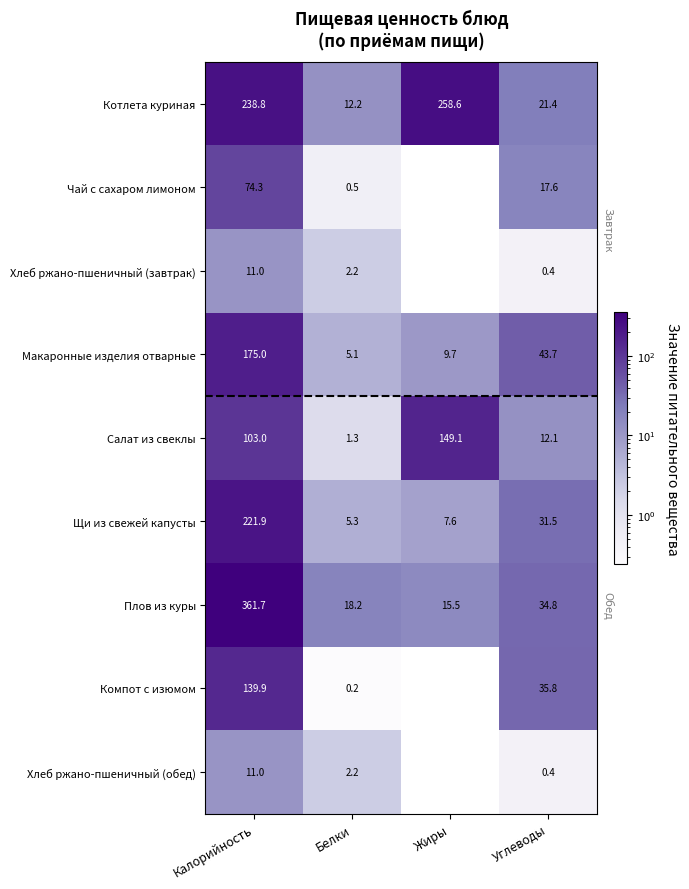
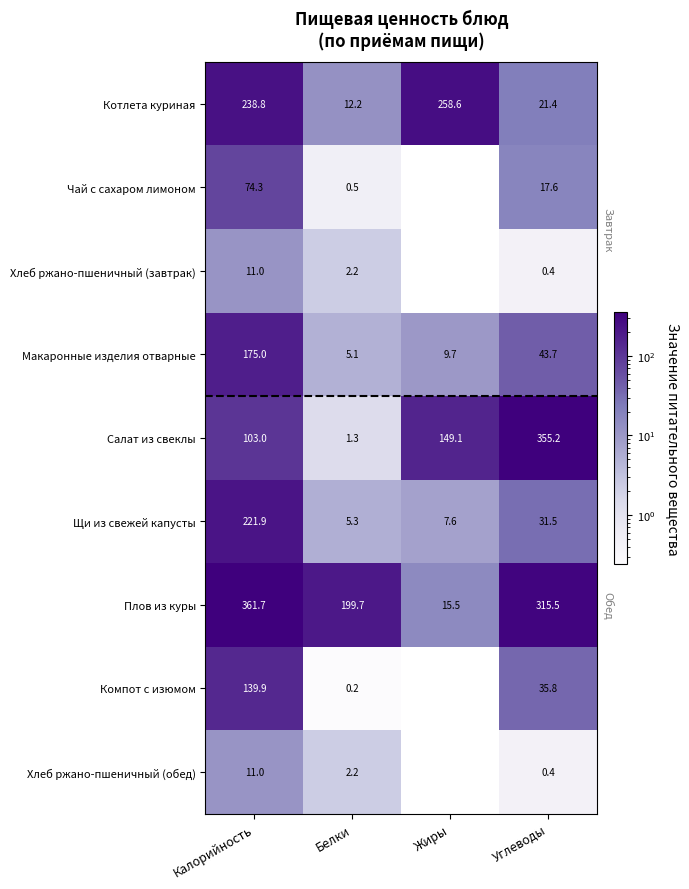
  {
    "Котлета куриная": {
      "Калорийность": 238.8,
      "Белки": 12.2,
      "Жиры": 258.6,
      "Углеводы": 21.4
    },
    "Чай с сахаром лимоном": {
      "Калорийность": 74.3,
      "Белки": 0.5,
      "Углеводы": 17.6
    },
    "Хлеб ржано-пшеничный (завтрак)": {
      "Калорийность": 11.0,
      "Белки": 2.2,
      "Углеводы": 0.4
    },
    "Макаронные изделия отварные": {
      "Калорийность": 175.0,
      "Белки": 5.1,
      "Жиры": 9.7,
      "Углеводы": 43.7
    },
    "Салат из свеклы": {
      "Калорийность": 103.0,
      "Белки": 1.3,
      "Жиры": 149.1,
-     "Углеводы": 12.1
+     "Углеводы": 355.2
    },
    "Щи из свежей капусты": {
      "Калорийность": 221.9,
      "Белки": 5.3,
      "Жиры": 7.6,
      "Углеводы": 31.5
    },
    "Плов из куры": {
      "Калорийность": 361.7,
-     "Белки": 18.2,
+     "Белки": 199.7,
      "Жиры": 15.5,
-     "Углеводы": 34.8
+     "Углеводы": 315.5
    },
    "Компот с изюмом": {
      "Калорийность": 139.9,
      "Белки": 0.2,
      "Углеводы": 35.8
    },
    "Хлеб ржано-пшеничный (обед)": {
      "Калорийность": 11.0,
      "Белки": 2.2,
      "Углеводы": 0.4
    }
  }
